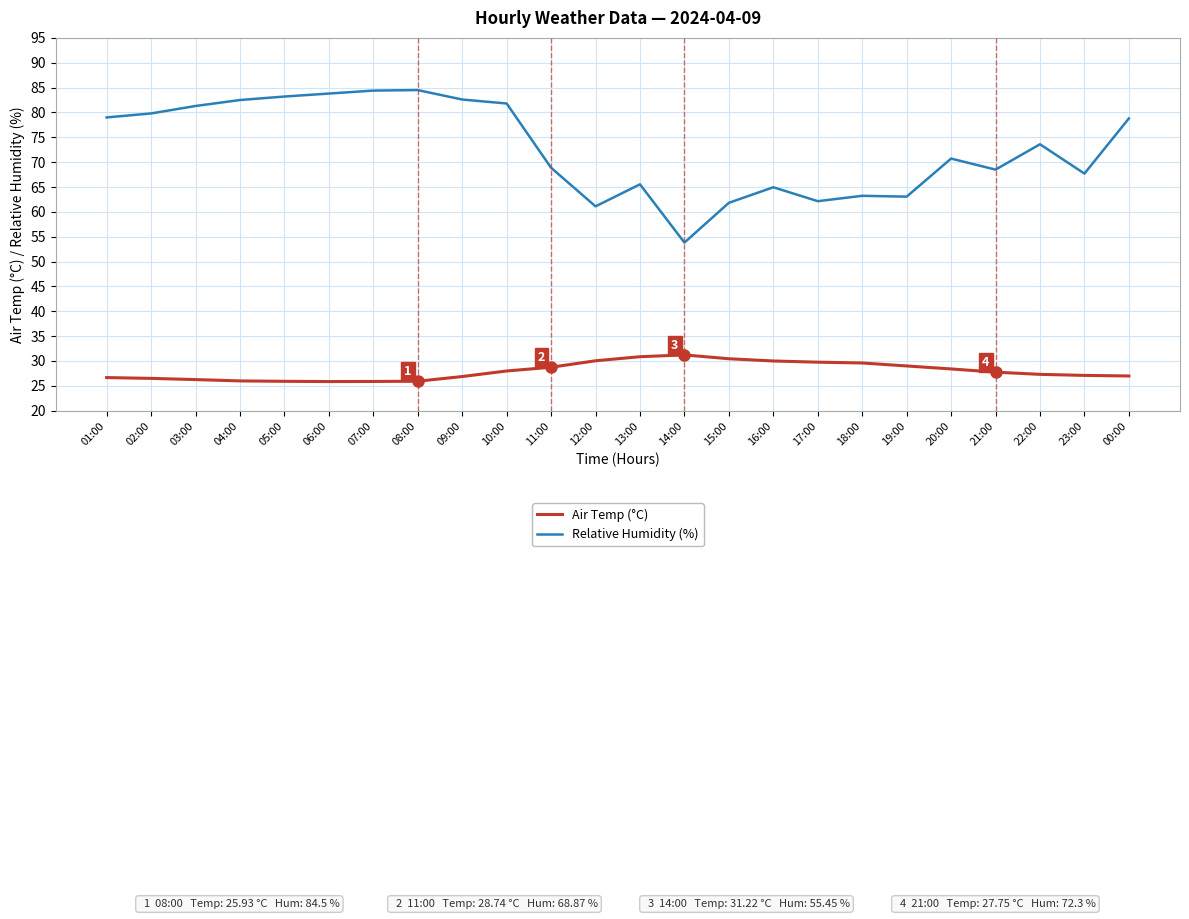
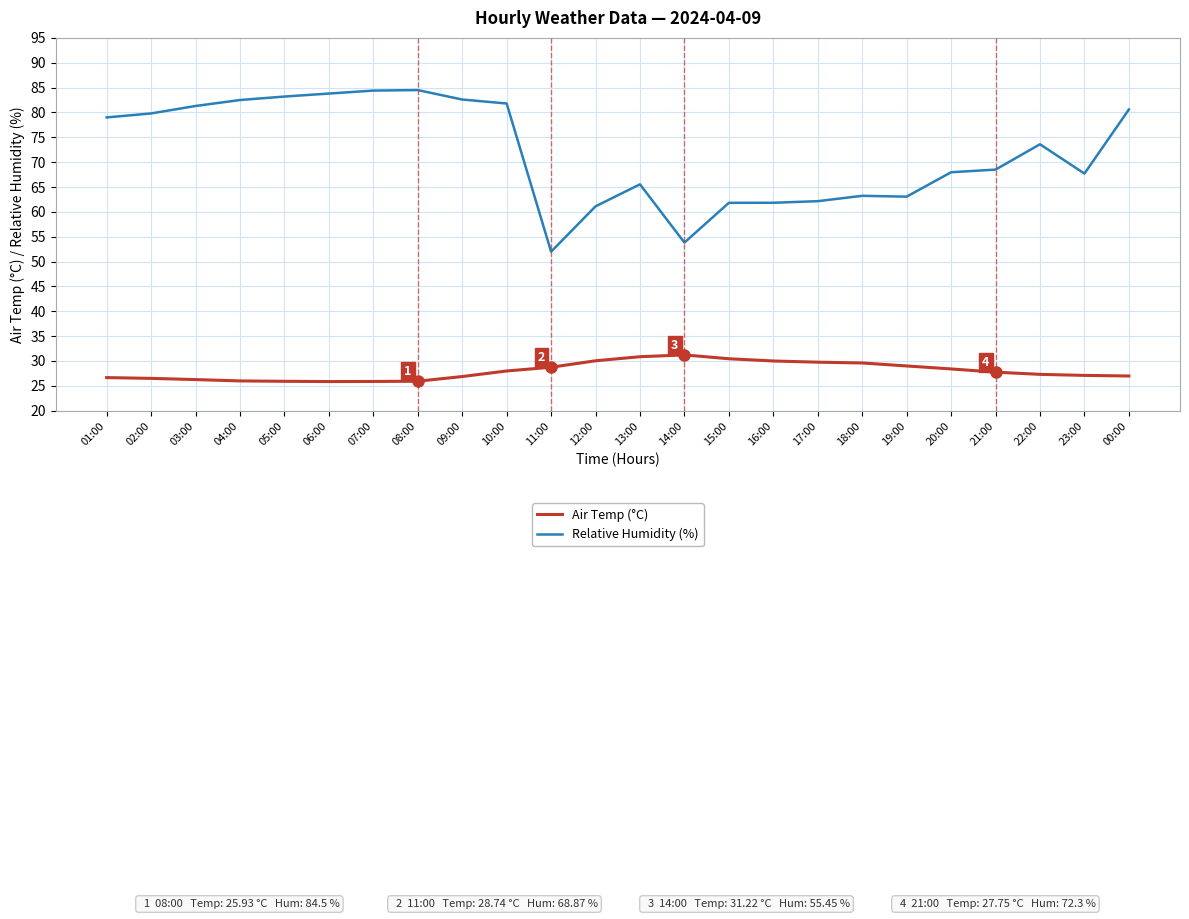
  {
    "Relative Humidity (%)": {
      "01:00": 79,
      "02:00": 80,
      "03:00": 81,
      "04:00": 83,
      "05:00": 83,
      "06:00": 84,
      "07:00": 84,
      "08:00": 85,
      "09:00": 83,
      "10:00": 82,
-     "11:00": 69,
+     "11:00": 52,
      "12:00": 61,
      "13:00": 66,
      "14:00": 54,
      "15:00": 62,
-     "16:00": 65,
+     "16:00": 62,
      "17:00": 62,
      "18:00": 63,
      "19:00": 63,
-     "20:00": 71,
+     "20:00": 68,
      "21:00": 69,
      "22:00": 74,
      "23:00": 68,
-     "00:00": 79
+     "00:00": 81
    }
  }
